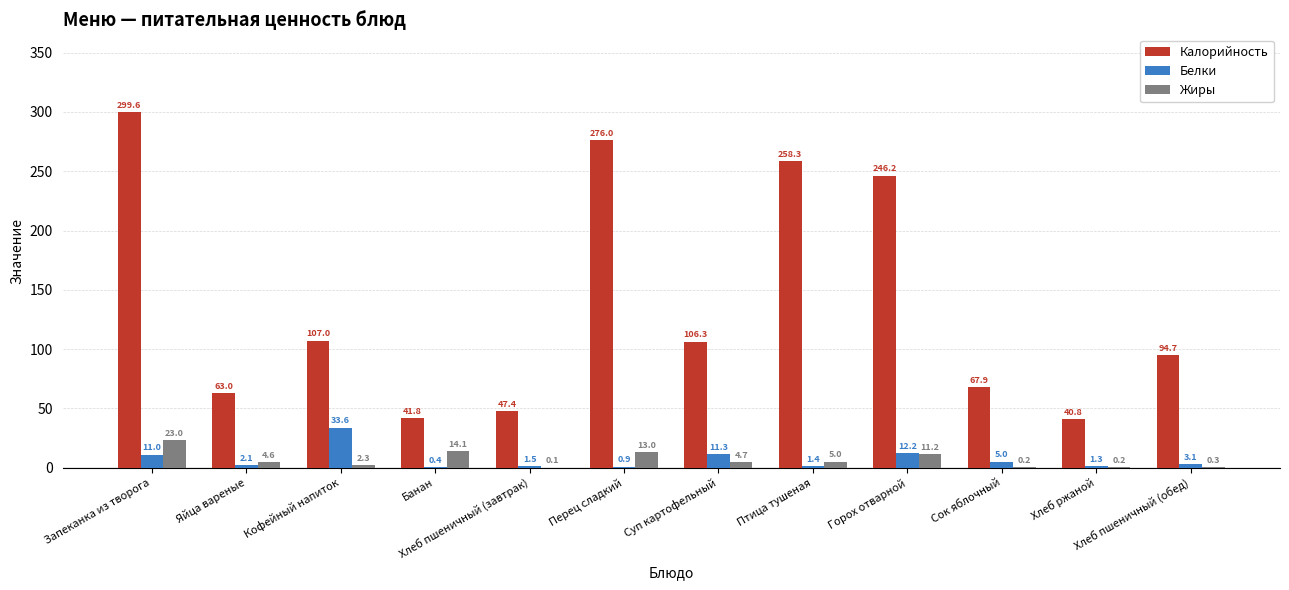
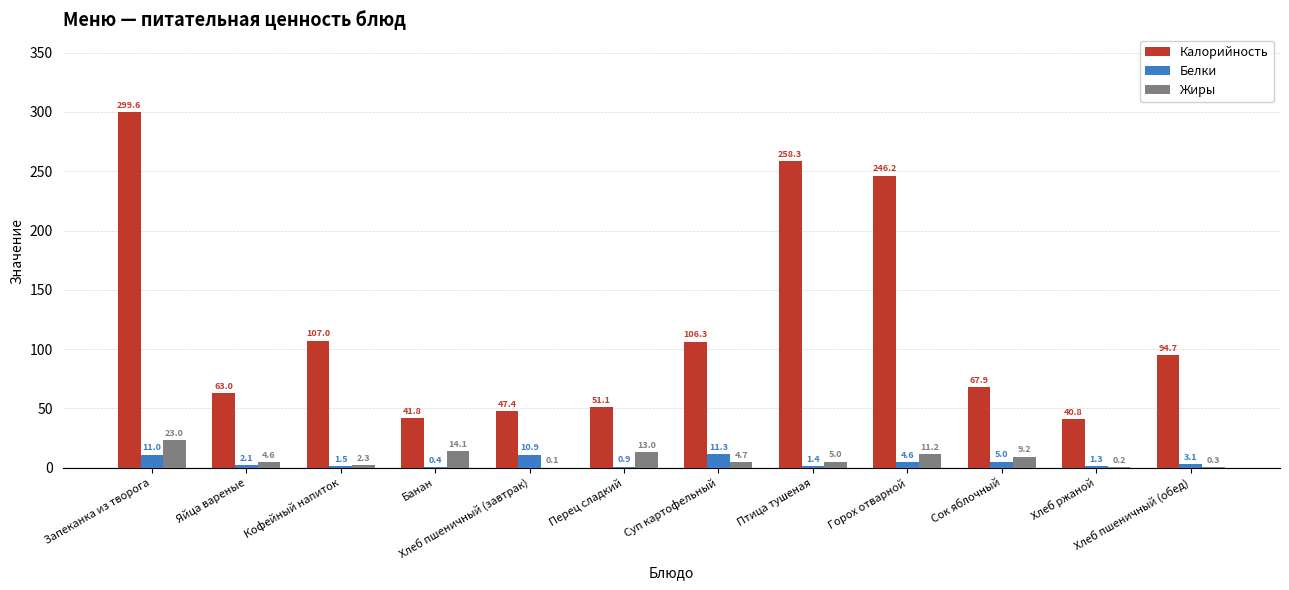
  {
    "Калорийность": {
      "Запеканка из творога": 299.6,
      "Яйца вареные": 63.0,
      "Кофейный напиток": 107.0,
      "Банан": 41.8,
      "Хлеб пшеничный (завтрак)": 47.4,
-     "Перец сладкий": 276.0,
+     "Перец сладкий": 51.1,
      "Суп картофельный": 106.3,
      "Птица тушеная": 258.3,
      "Горох отварной": 246.2,
      "Сок яблочный": 67.9,
      "Хлеб ржаной": 40.8,
      "Хлеб пшеничный (обед)": 94.7
    },
    "Белки": {
      "Запеканка из творога": 11.0,
      "Яйца вареные": 2.1,
-     "Кофейный напиток": 33.6,
+     "Кофейный напиток": 1.5,
      "Банан": 0.4,
-     "Хлеб пшеничный (завтрак)": 1.5,
+     "Хлеб пшеничный (завтрак)": 10.9,
      "Перец сладкий": 0.9,
      "Суп картофельный": 11.3,
      "Птица тушеная": 1.4,
-     "Горох отварной": 12.2,
+     "Горох отварной": 4.6,
      "Сок яблочный": 5.0,
      "Хлеб ржаной": 1.3,
      "Хлеб пшеничный (обед)": 3.1
    },
    "Жиры": {
      "Запеканка из творога": 23.0,
      "Яйца вареные": 4.6,
      "Кофейный напиток": 2.3,
      "Банан": 14.1,
      "Хлеб пшеничный (завтрак)": 0.1,
      "Перец сладкий": 13.0,
      "Суп картофельный": 4.7,
      "Птица тушеная": 5.0,
      "Горох отварной": 11.2,
-     "Сок яблочный": 0.2,
+     "Сок яблочный": 9.2,
      "Хлеб ржаной": 0.2,
      "Хлеб пшеничный (обед)": 0.3
    }
  }
